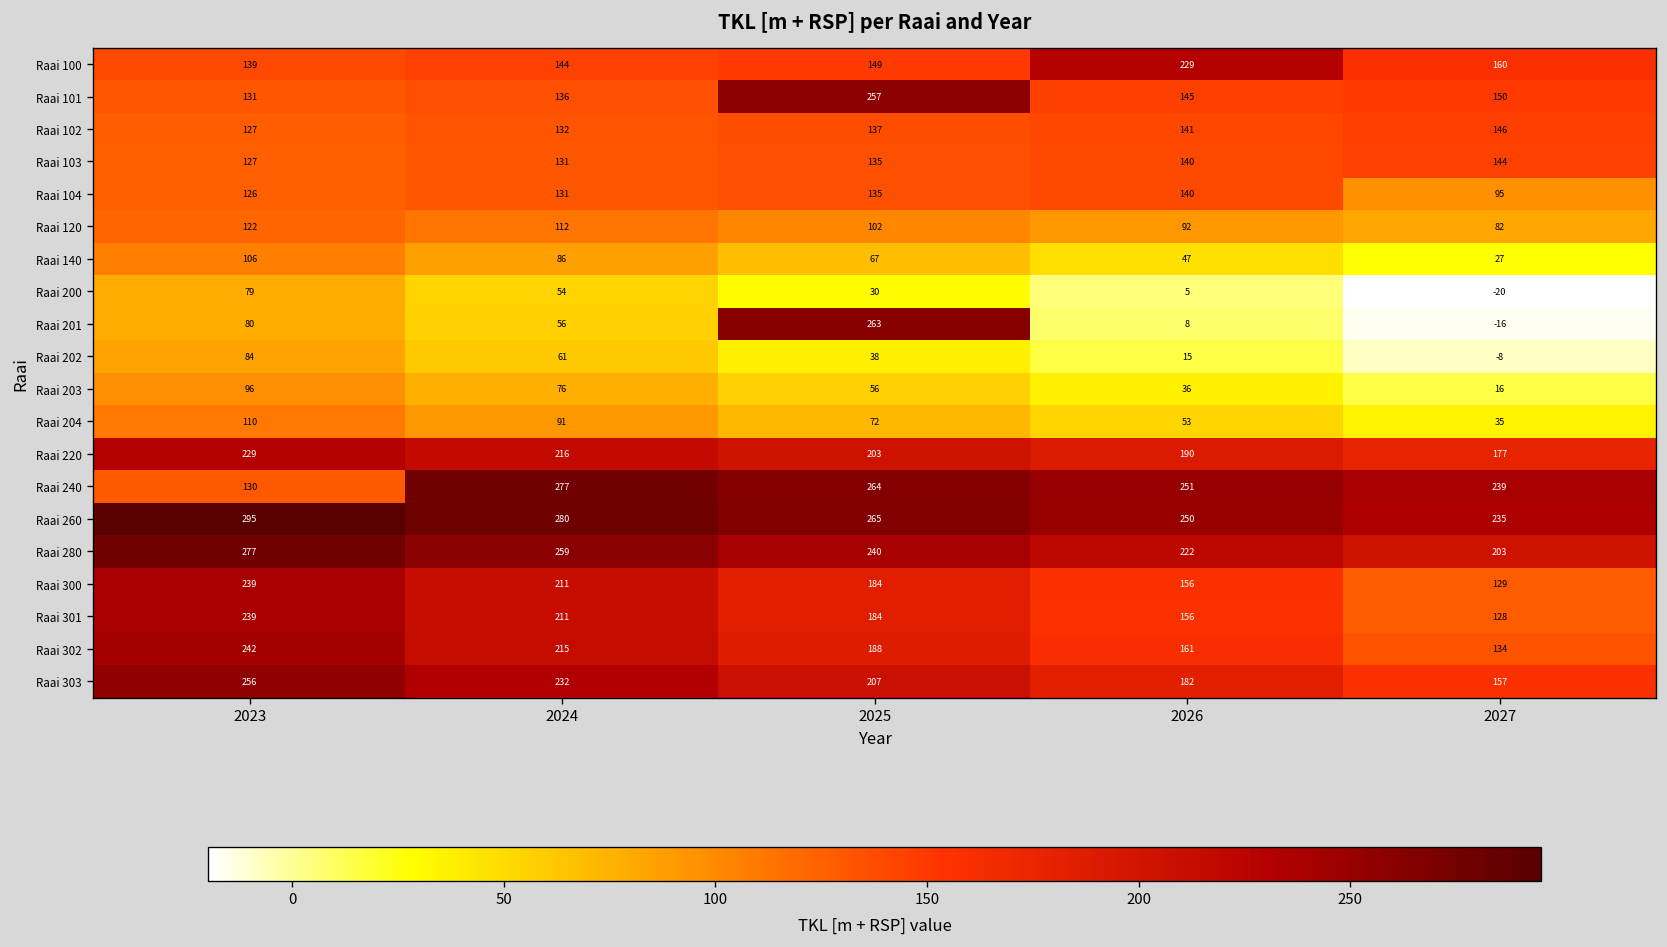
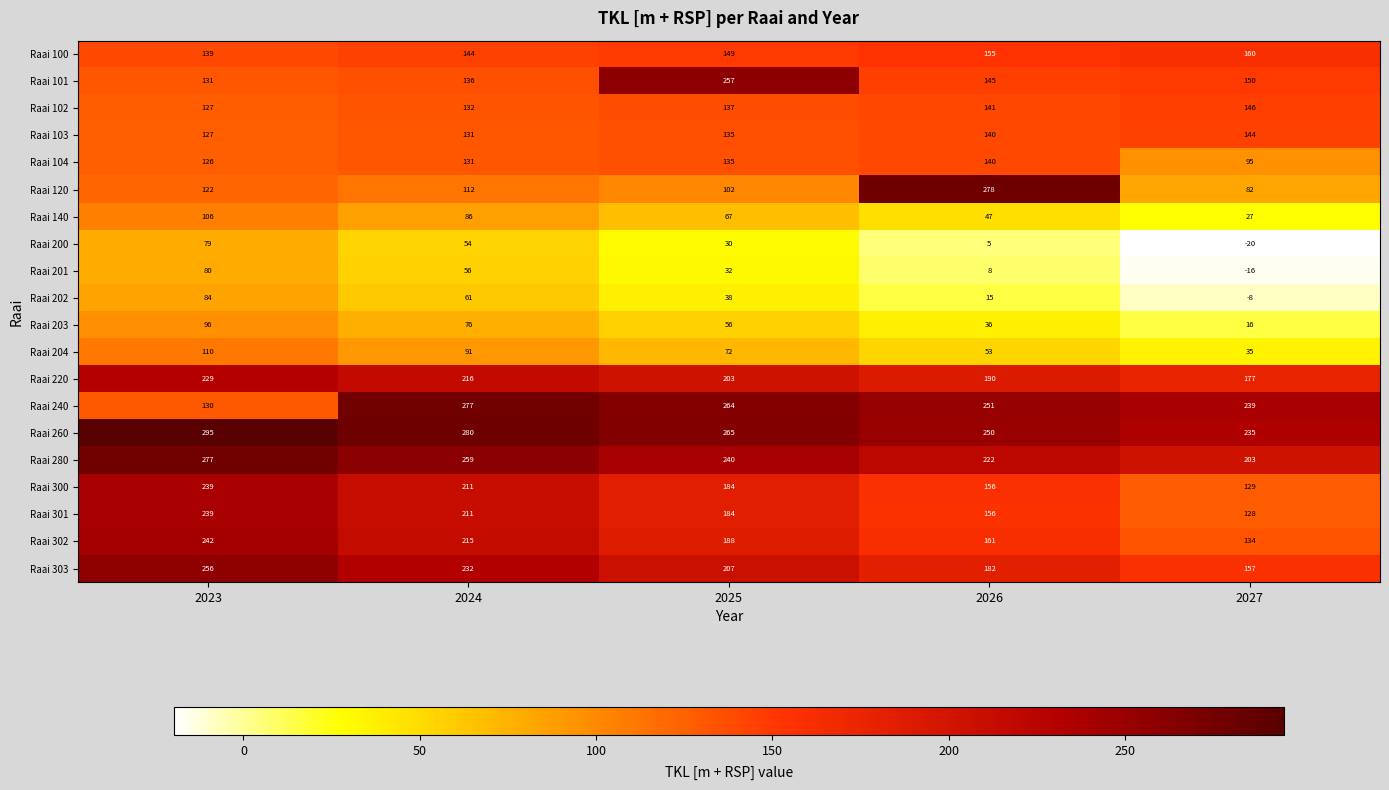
  {
    "Raai 100": {
      "2023": 139,
      "2024": 144,
      "2025": 149,
-     "2026": 229,
+     "2026": 155,
      "2027": 160
    },
    "Raai 101": {
      "2023": 131,
      "2024": 136,
      "2025": 257,
      "2026": 145,
      "2027": 150
    },
    "Raai 102": {
      "2023": 127,
      "2024": 132,
      "2025": 137,
      "2026": 141,
      "2027": 146
    },
    "Raai 103": {
      "2023": 127,
      "2024": 131,
      "2025": 135,
      "2026": 140,
      "2027": 144
    },
    "Raai 104": {
      "2023": 126,
      "2024": 131,
      "2025": 135,
      "2026": 140,
      "2027": 95
    },
    "Raai 120": {
      "2023": 122,
      "2024": 112,
      "2025": 102,
-     "2026": 92,
+     "2026": 278,
      "2027": 82
    },
    "Raai 140": {
      "2023": 106,
      "2024": 86,
      "2025": 67,
      "2026": 47,
      "2027": 27
    },
    "Raai 200": {
      "2023": 79,
      "2024": 54,
      "2025": 30,
      "2026": 5,
      "2027": -20
    },
    "Raai 201": {
      "2023": 80,
      "2024": 56,
-     "2025": 263,
+     "2025": 32,
      "2026": 8,
      "2027": -16
    },
    "Raai 202": {
      "2023": 84,
      "2024": 61,
      "2025": 38,
      "2026": 15,
      "2027": -8
    },
    "Raai 203": {
      "2023": 96,
      "2024": 76,
      "2025": 56,
      "2026": 36,
      "2027": 16
    },
    "Raai 204": {
      "2023": 110,
      "2024": 91,
      "2025": 72,
      "2026": 53,
      "2027": 35
    },
    "Raai 220": {
      "2023": 229,
      "2024": 216,
      "2025": 203,
      "2026": 190,
      "2027": 177
    },
    "Raai 240": {
      "2023": 130,
      "2024": 277,
      "2025": 264,
      "2026": 251,
      "2027": 239
    },
    "Raai 260": {
      "2023": 295,
      "2024": 280,
      "2025": 265,
      "2026": 250,
      "2027": 235
    },
    "Raai 280": {
      "2023": 277,
      "2024": 259,
      "2025": 240,
      "2026": 222,
      "2027": 203
    },
    "Raai 300": {
      "2023": 239,
      "2024": 211,
      "2025": 184,
      "2026": 156,
      "2027": 129
    },
    "Raai 301": {
      "2023": 239,
      "2024": 211,
      "2025": 184,
      "2026": 156,
      "2027": 128
    },
    "Raai 302": {
      "2023": 242,
      "2024": 215,
      "2025": 188,
      "2026": 161,
      "2027": 134
    },
    "Raai 303": {
      "2023": 256,
      "2024": 232,
      "2025": 207,
      "2026": 182,
      "2027": 157
    }
  }
